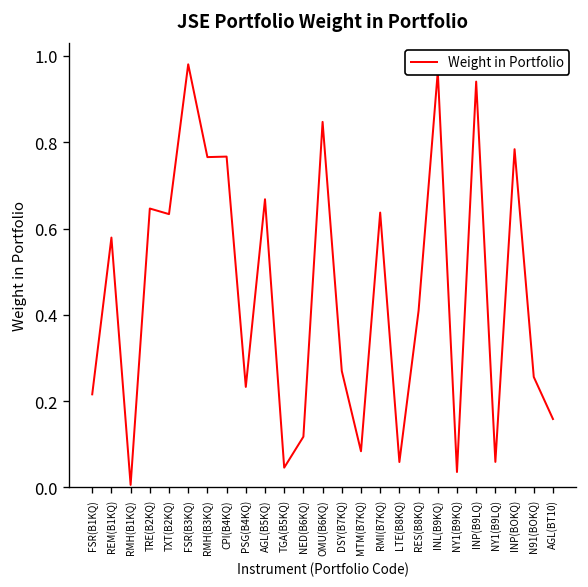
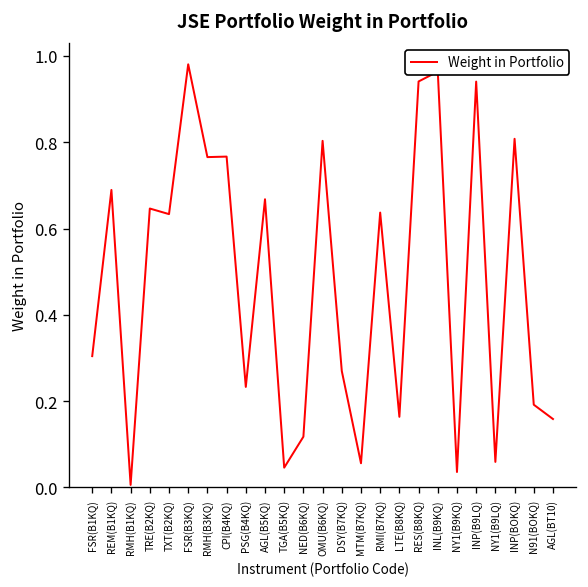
  {
-   "FSR(B1KQ)": 0.22,
-   "REM(B1KQ)": 0.58,
+   "FSR(B1KQ)": 0.30,
+   "REM(B1KQ)": 0.69,
    "RMH(B1KQ)": 0.01,
    "TRE(B2KQ)": 0.65,
    "TXT(B2KQ)": 0.63,
    "FSR(B3KQ)": 0.98,
    "RMH(B3KQ)": 0.77,
    "CPI(B4KQ)": 0.77,
    "PSG(B4KQ)": 0.23,
    "AGL(B5KQ)": 0.67,
    "TGA(B5KQ)": 0.05,
    "NED(B6KQ)": 0.12,
-   "OMU(B6KQ)": 0.85,
+   "OMU(B6KQ)": 0.80,
    "DSY(B7KQ)": 0.27,
-   "MTM(B7KQ)": 0.08,
+   "MTM(B7KQ)": 0.06,
    "RMI(B7KQ)": 0.64,
-   "LTE(B8KQ)": 0.06,
-   "RES(B8KQ)": 0.41,
+   "LTE(B8KQ)": 0.16,
+   "RES(B8KQ)": 0.94,
    "NY1(B9KQ)": 0.04,
    "INP(B9LQ)": 0.94,
    "NY1(B9LQ)": 0.06,
-   "INP(BOKQ)": 0.78,
-   "N91(BOKQ)": 0.26,
+   "INP(BOKQ)": 0.81,
+   "N91(BOKQ)": 0.19,
    "AGL(BT10)": 0.16
  }
